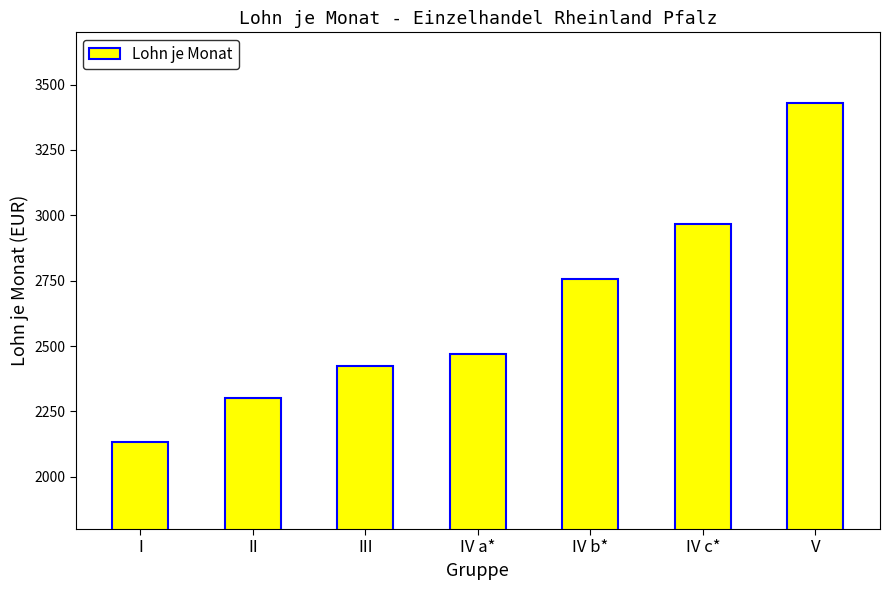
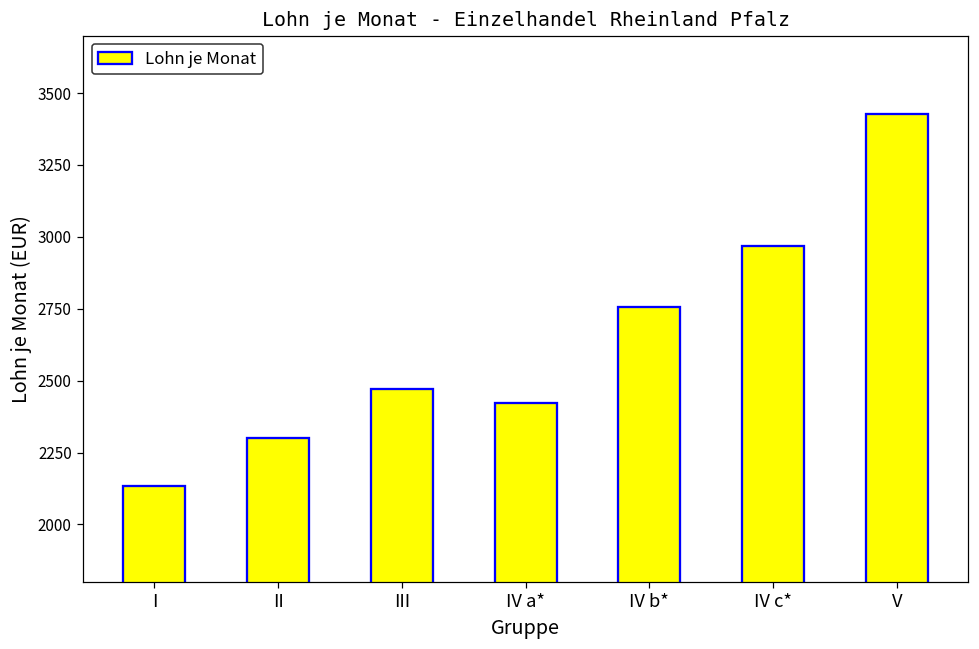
  {
    "I": 2130,
    "II": 2300,
-   "III": 2420,
-   "IV a*": 2470,
+   "III": 2470,
+   "IV a*": 2420,
    "IV b*": 2760,
    "IV c*": 2970,
    "V": 3430
  }
